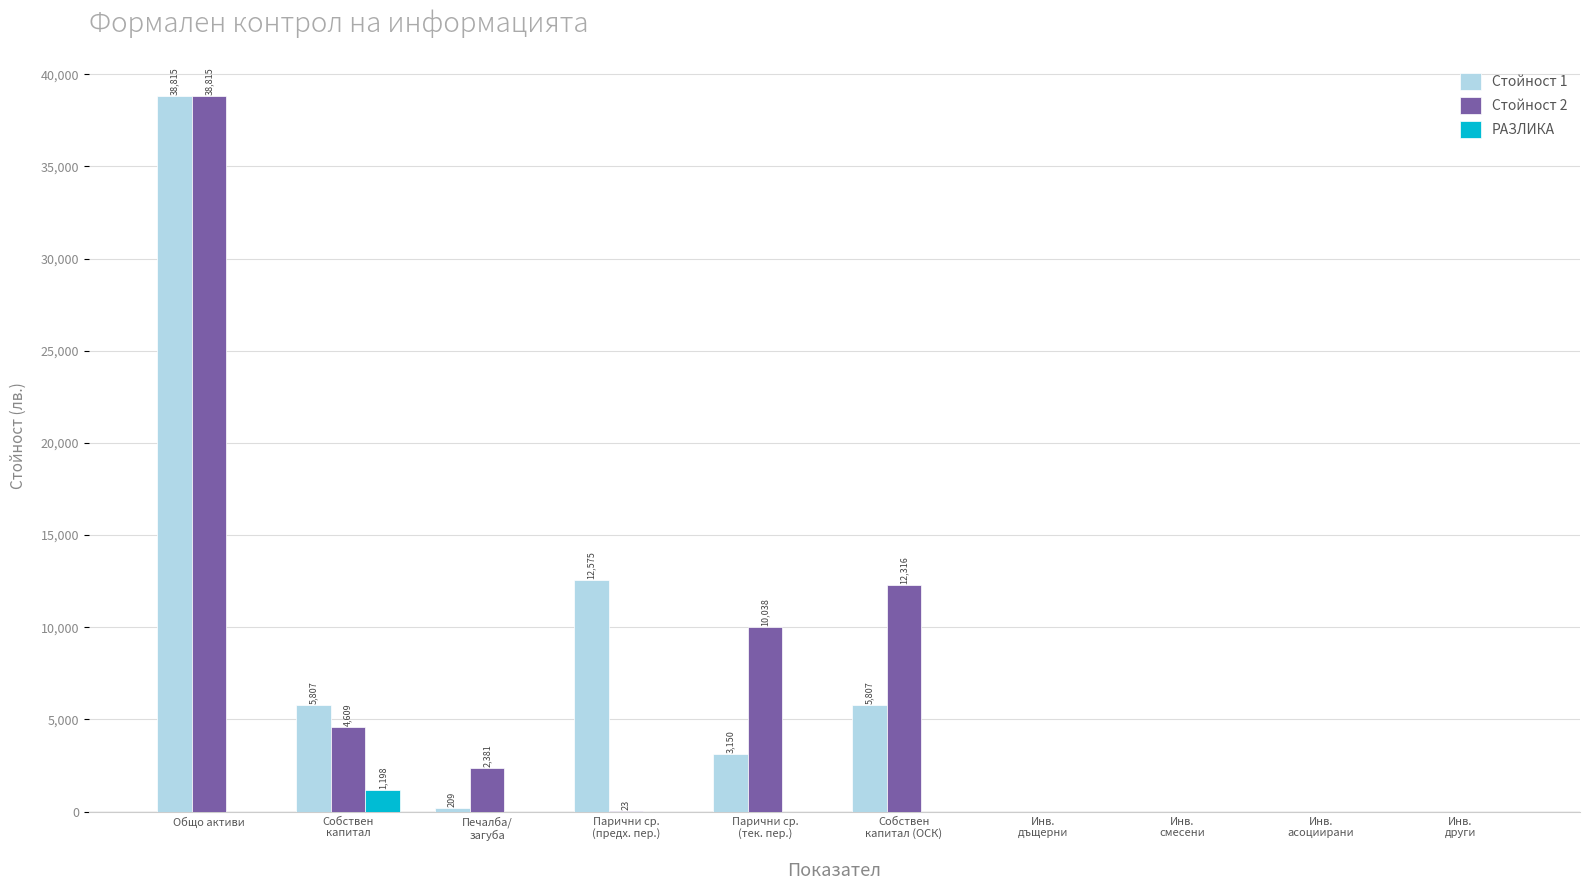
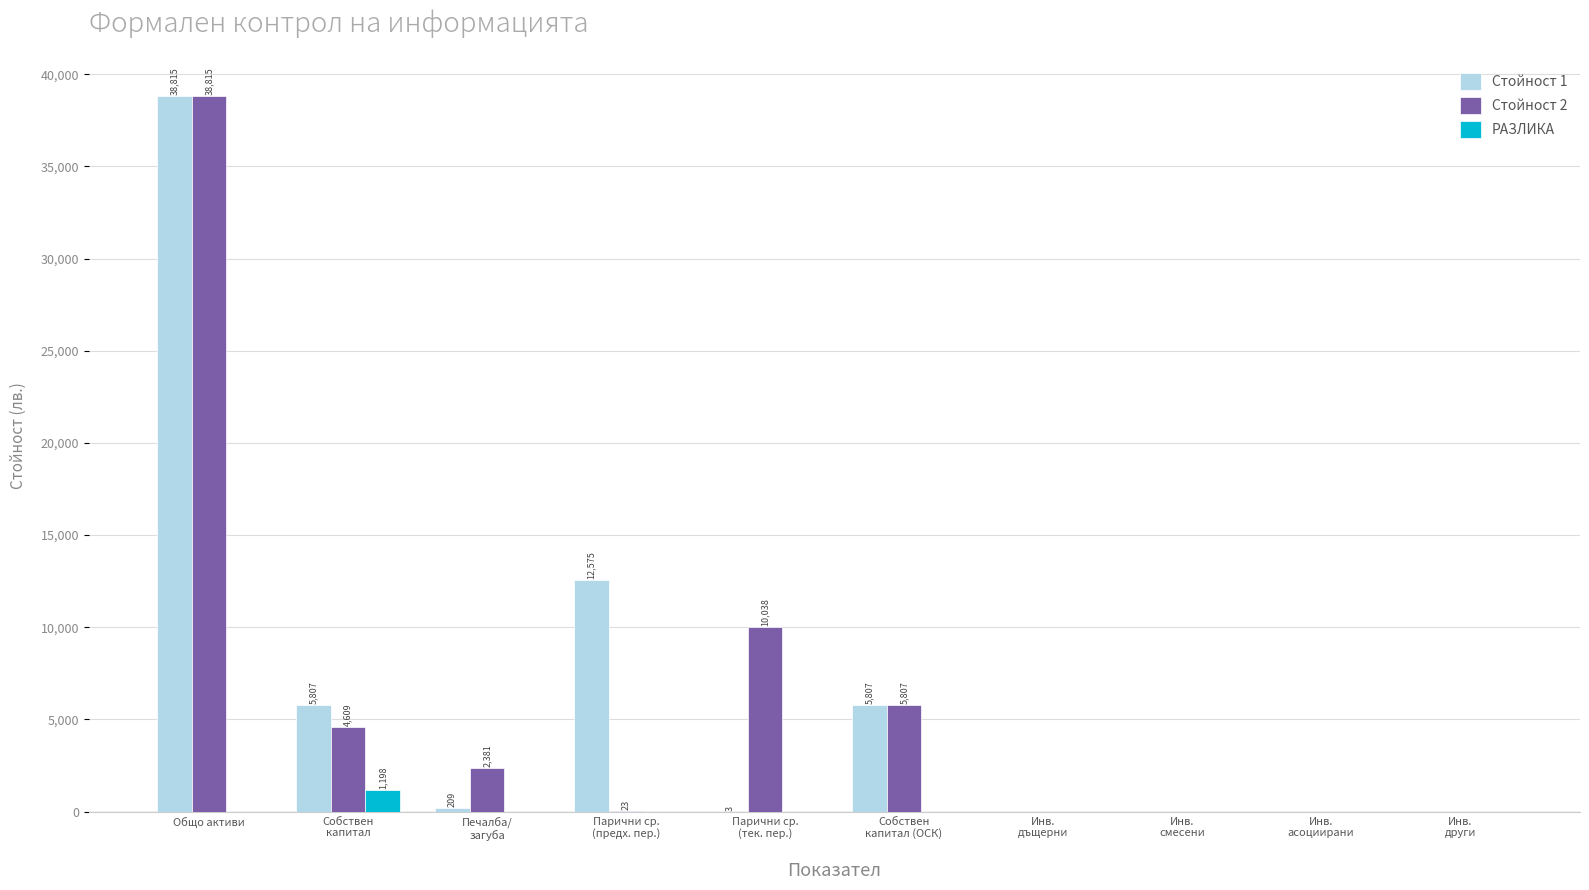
  {
    "Стойност 1": {
      "Общо активи": "38,815",
      "Собствен капитал": "5,807",
      "Печалба/ загуба": "209",
      "Парични ср. (предх. пер.)": "12,575",
-     "Парични ср. (тек. пер.)": "3,150",
+     "Парични ср. (тек. пер.)": "3",
      "Собствен капитал (ОСК)": "5,807"
    },
    "Стойност 2": {
      "Общо активи": "38,815",
      "Собствен капитал": "4,609",
      "Печалба/ загуба": "2,381",
      "Парични ср. (предх. пер.)": "23",
      "Парични ср. (тек. пер.)": "10,038",
-     "Собствен капитал (ОСК)": "12,316"
+     "Собствен капитал (ОСК)": "5,807"
    },
    "РАЗЛИКА": {
      "Собствен капитал": "1,198"
    }
  }
